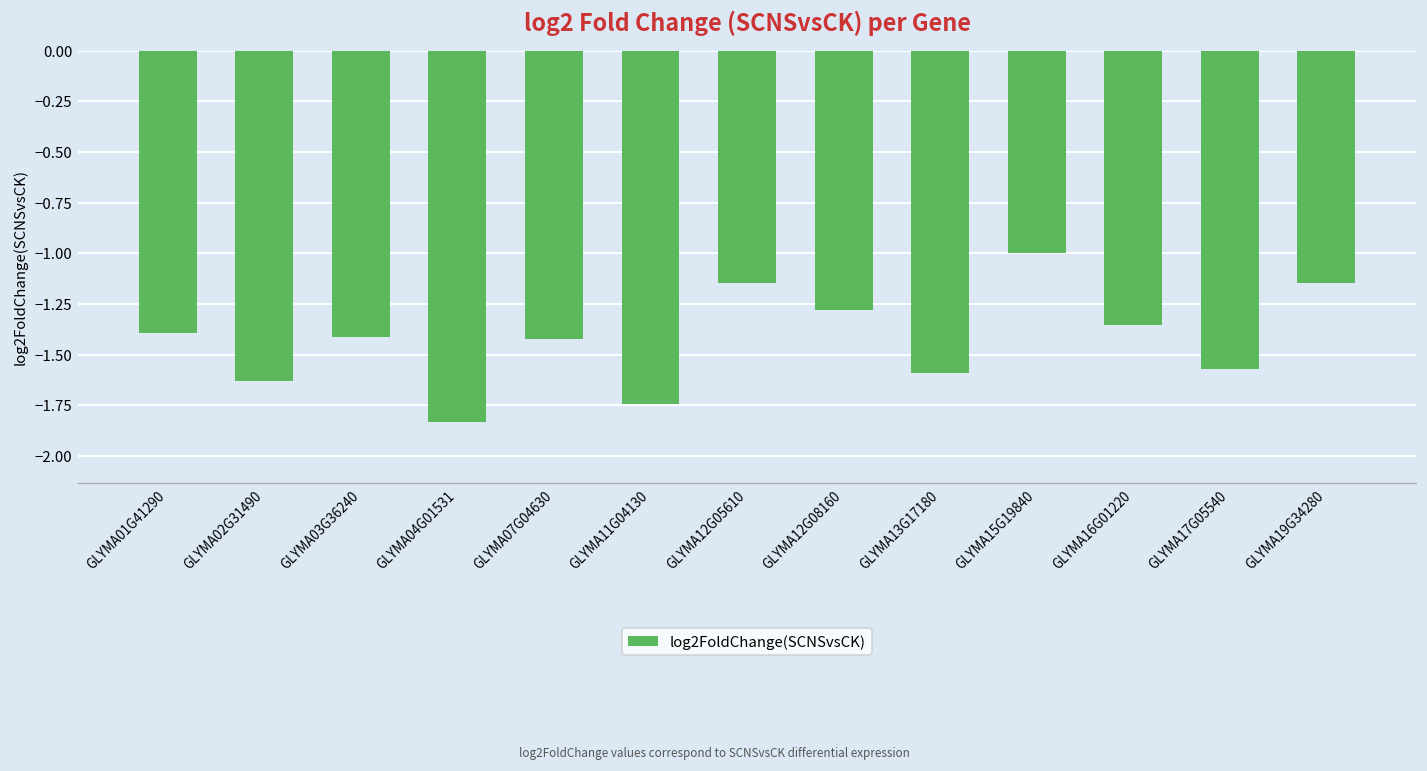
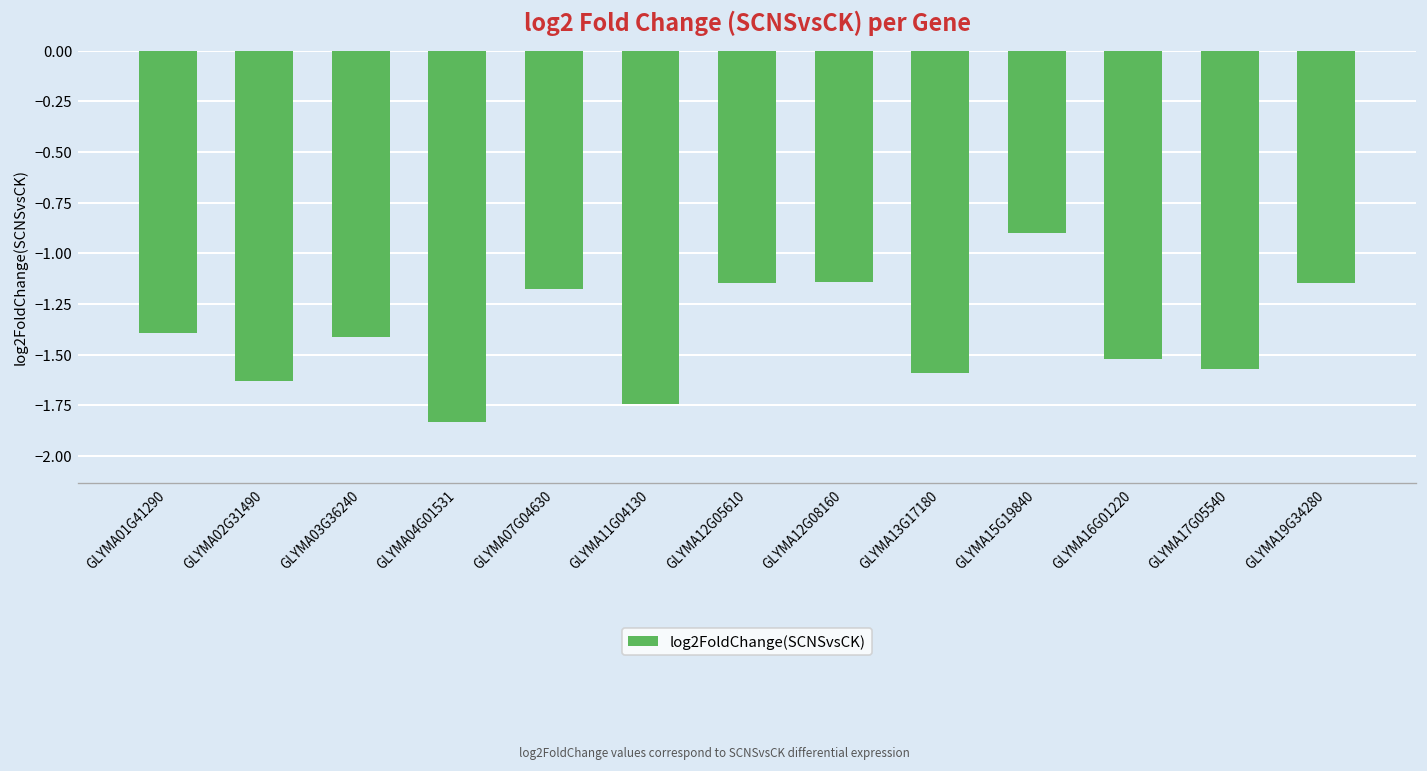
  {
    "GLYMA01G41290": -1.39,
    "GLYMA02G31490": -1.63,
    "GLYMA03G36240": -1.41,
    "GLYMA04G01531": -1.83,
-   "GLYMA07G04630": -1.42,
+   "GLYMA07G04630": -1.17,
    "GLYMA11G04130": -1.74,
    "GLYMA12G05610": -1.15,
-   "GLYMA12G08160": -1.28,
+   "GLYMA12G08160": -1.14,
    "GLYMA13G17180": -1.59,
-   "GLYMA15G19840": -1.00,
-   "GLYMA16G01220": -1.35,
+   "GLYMA15G19840": -0.90,
+   "GLYMA16G01220": -1.52,
    "GLYMA17G05540": -1.57,
    "GLYMA19G34280": -1.15
  }
